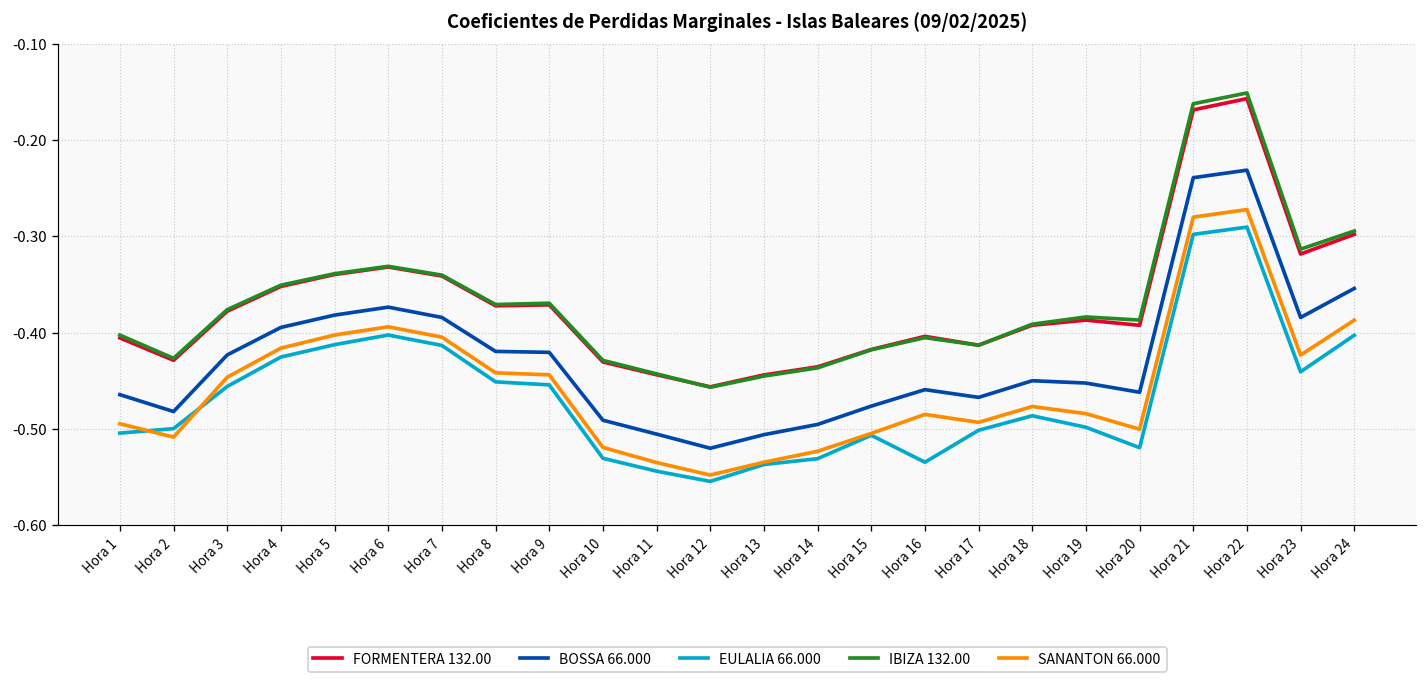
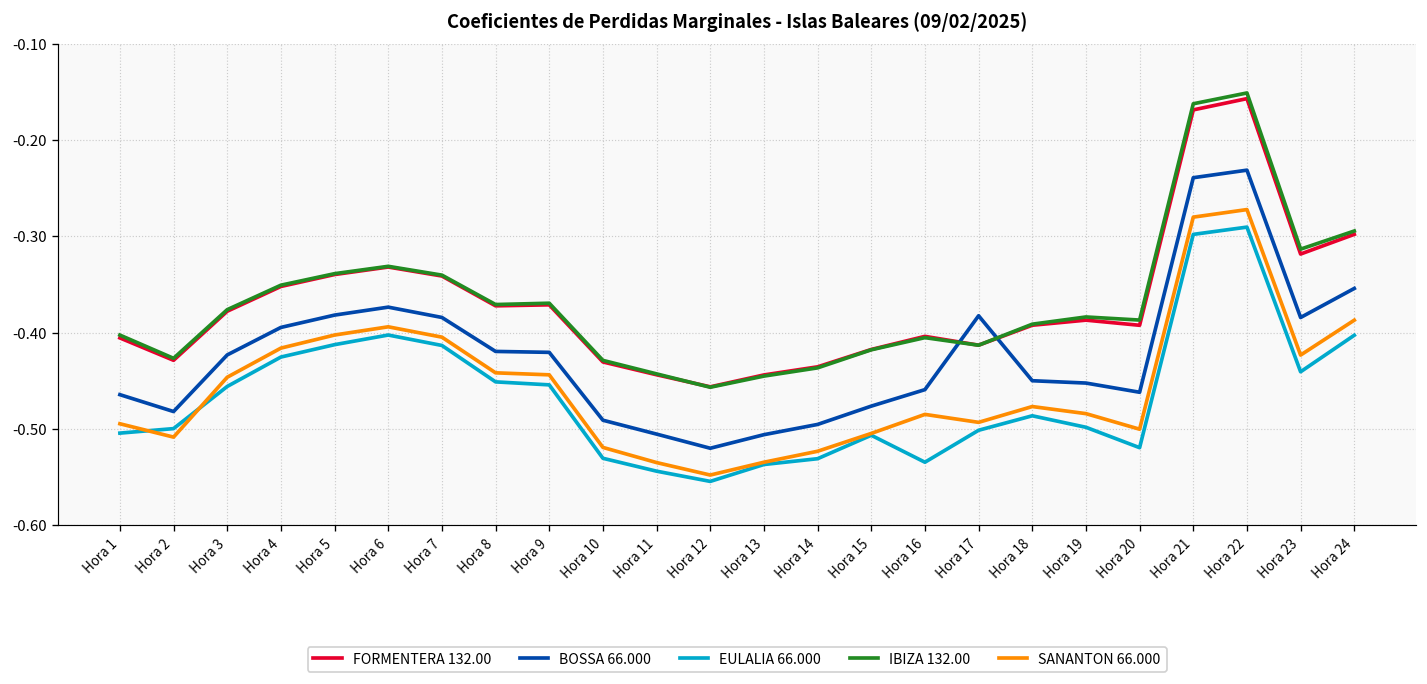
  {
    "FORMENTERA 132.00": {
      "Hora 19": -0.39,
      "Hora 20": -0.39,
      "Hora 21": -0.17,
      "Hora 22": -0.16,
      "Hora 23": -0.32,
      "Hora 24": -0.30
    },
    "BOSSA 66.000": {
      "Hora 1": -0.46,
      "Hora 2": -0.48,
      "Hora 3": -0.42,
      "Hora 4": -0.39,
      "Hora 5": -0.38,
      "Hora 6": -0.37,
      "Hora 7": -0.38,
      "Hora 8": -0.42,
      "Hora 9": -0.42,
      "Hora 10": -0.49,
      "Hora 11": -0.51,
      "Hora 12": -0.52,
      "Hora 13": -0.51,
      "Hora 14": -0.50,
      "Hora 15": -0.48,
      "Hora 16": -0.46,
-     "Hora 17": -0.47,
+     "Hora 17": -0.38,
      "Hora 18": -0.45,
      "Hora 19": -0.45,
      "Hora 20": -0.46,
      "Hora 21": -0.24,
      "Hora 22": -0.23,
      "Hora 23": -0.38,
      "Hora 24": -0.35
    },
    "EULALIA 66.000": {
      "Hora 1": -0.50,
      "Hora 2": -0.50,
      "Hora 3": -0.46,
      "Hora 4": -0.43,
      "Hora 5": -0.41,
      "Hora 6": -0.40,
      "Hora 7": -0.41,
      "Hora 8": -0.45,
      "Hora 9": -0.45,
      "Hora 10": -0.53,
      "Hora 11": -0.54,
      "Hora 12": -0.55,
      "Hora 14": -0.53,
      "Hora 16": -0.53,
      "Hora 17": -0.50,
      "Hora 18": -0.49,
      "Hora 19": -0.50,
      "Hora 20": -0.52,
      "Hora 21": -0.30,
      "Hora 22": -0.29,
      "Hora 23": -0.44,
      "Hora 24": -0.40
    },
    "IBIZA 132.00": {
      "Hora 19": -0.38,
      "Hora 20": -0.39,
      "Hora 21": -0.16,
      "Hora 22": -0.15,
      "Hora 23": -0.31,
      "Hora 24": -0.29
    },
    "SANANTON 66.000": {
      "Hora 1": -0.49,
      "Hora 2": -0.51,
      "Hora 3": -0.45,
      "Hora 4": -0.42,
      "Hora 5": -0.40,
      "Hora 6": -0.39,
      "Hora 7": -0.40,
      "Hora 8": -0.44,
      "Hora 9": -0.44,
      "Hora 10": -0.52,
      "Hora 11": -0.54,
      "Hora 12": -0.55,
      "Hora 14": -0.52,
      "Hora 16": -0.49,
      "Hora 17": -0.49,
      "Hora 18": -0.48,
      "Hora 19": -0.48,
      "Hora 20": -0.50,
      "Hora 21": -0.28,
      "Hora 22": -0.27,
      "Hora 23": -0.42,
      "Hora 24": -0.39
    }
  }
